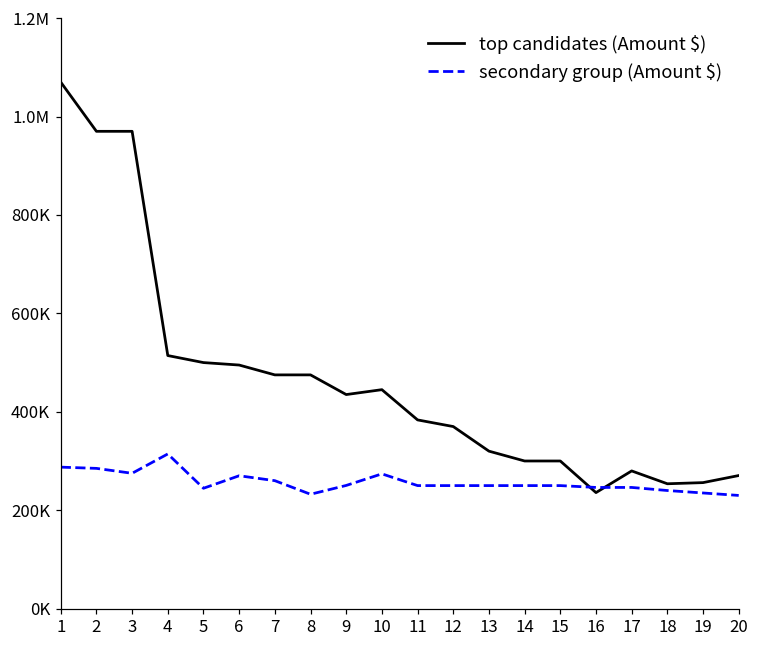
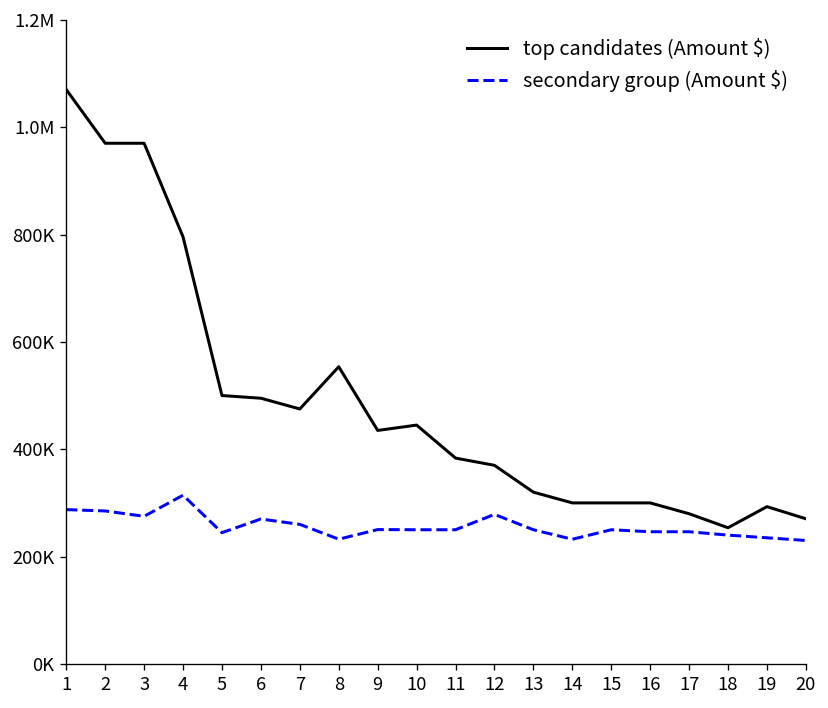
  {
    "top candidates (Amount $)": {
      "1": 1070000,
      "2": 970000,
      "3": 970000,
-     "4": 510000,
+     "4": 800000,
      "5": 500000,
      "6": 500000,
      "7": 480000,
-     "8": 480000,
+     "8": 550000,
      "9": 440000,
      "10": 440000,
      "11": 380000,
      "12": 370000,
      "13": 320000,
      "14": 300000,
      "15": 300000,
-     "16": 240000,
+     "16": 300000,
      "17": 280000,
      "18": 250000,
-     "19": 260000,
+     "19": 290000,
      "20": 270000
    },
    "secondary group (Amount $)": {
      "1": 290000,
      "2": 290000,
      "3": 280000,
      "4": 310000,
      "5": 240000,
      "6": 270000,
      "7": 260000,
      "8": 230000,
      "9": 250000,
-     "10": 270000,
+     "10": 250000,
      "11": 250000,
-     "12": 250000,
+     "12": 280000,
      "13": 250000,
-     "14": 250000,
+     "14": 230000,
      "15": 250000,
      "16": 250000,
      "17": 250000,
      "18": 240000,
      "19": 240000,
      "20": 230000
    }
  }
